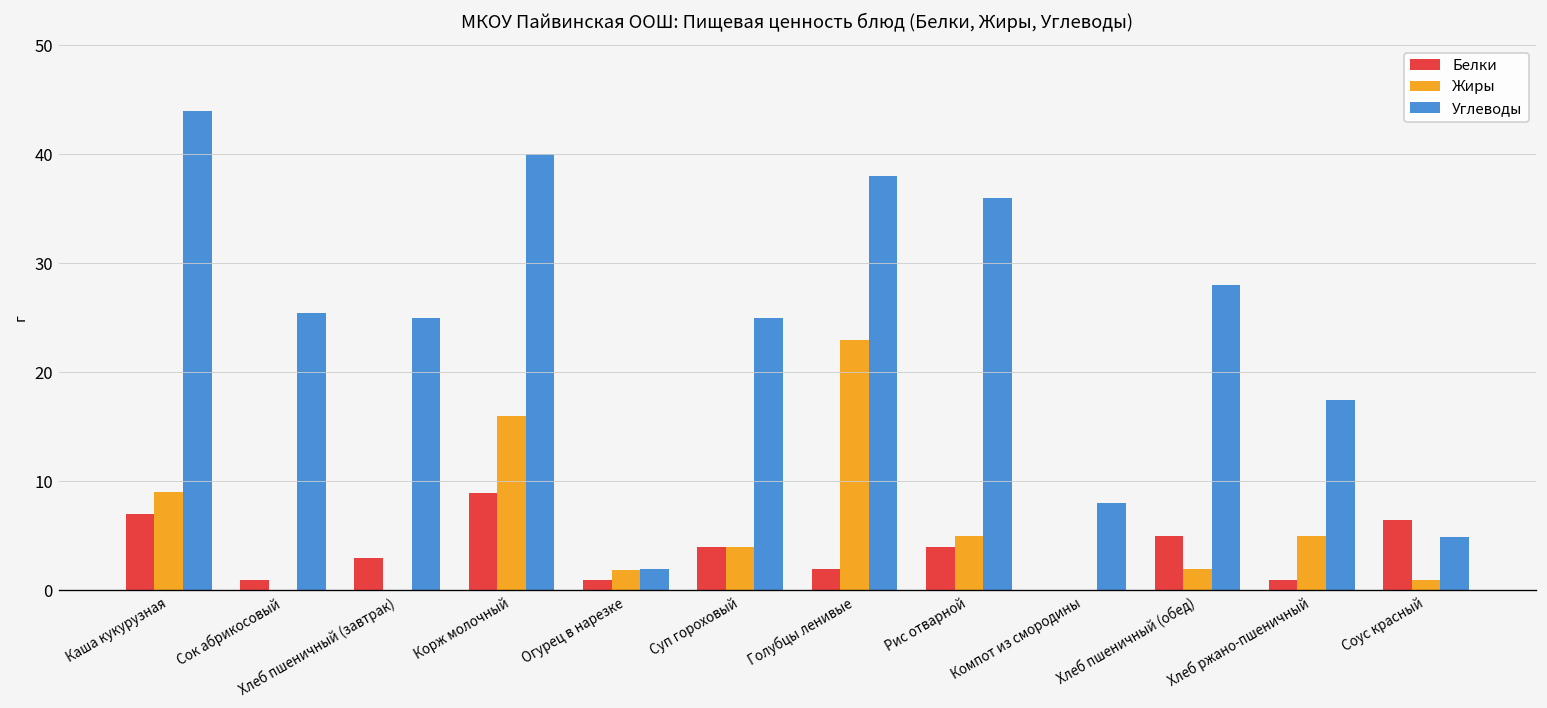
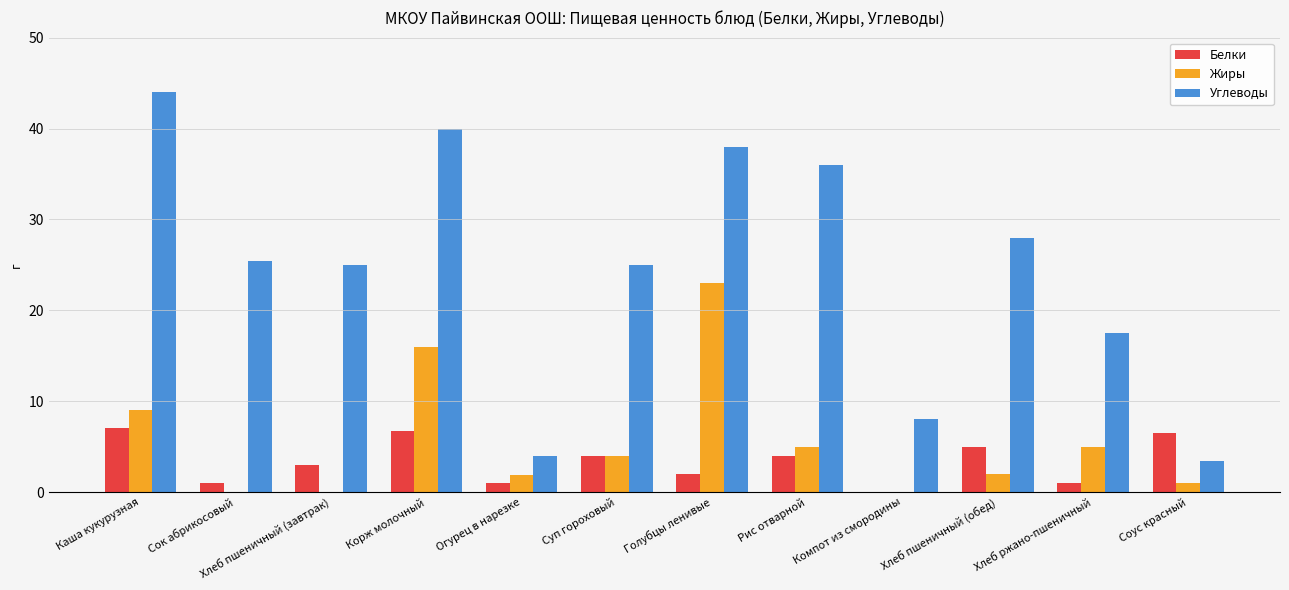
  {
    "Белки": {
      "Каша кукурузная": 7,
      "Сок абрикосовый": 1,
      "Хлеб пшеничный (завтрак)": 3,
-     "Корж молочный": 9,
+     "Корж молочный": 7,
      "Огурец в нарезке": 1,
      "Суп гороховый": 4,
      "Голубцы ленивые": 2,
      "Рис отварной": 4,
      "Компот из смородины": 0,
      "Хлеб пшеничный (обед)": 5,
      "Хлеб ржано-пшеничный": 1,
      "Соус красный": 7
    },
    "Жиры": {
      "Каша кукурузная": 9,
      "Сок абрикосовый": 0,
      "Хлеб пшеничный (завтрак)": 0,
      "Корж молочный": 16,
      "Огурец в нарезке": 2,
      "Суп гороховый": 4,
      "Голубцы ленивые": 23,
      "Рис отварной": 5,
      "Компот из смородины": 0,
      "Хлеб пшеничный (обед)": 2,
      "Хлеб ржано-пшеничный": 5,
      "Соус красный": 1
    },
    "Углеводы": {
      "Каша кукурузная": 44,
      "Сок абрикосовый": 25,
      "Хлеб пшеничный (завтрак)": 25,
      "Корж молочный": 40,
-     "Огурец в нарезке": 2,
+     "Огурец в нарезке": 4,
      "Суп гороховый": 25,
      "Голубцы ленивые": 38,
      "Рис отварной": 36,
      "Компот из смородины": 8,
      "Хлеб пшеничный (обед)": 28,
      "Хлеб ржано-пшеничный": 18,
-     "Соус красный": 5
+     "Соус красный": 3
    }
  }
